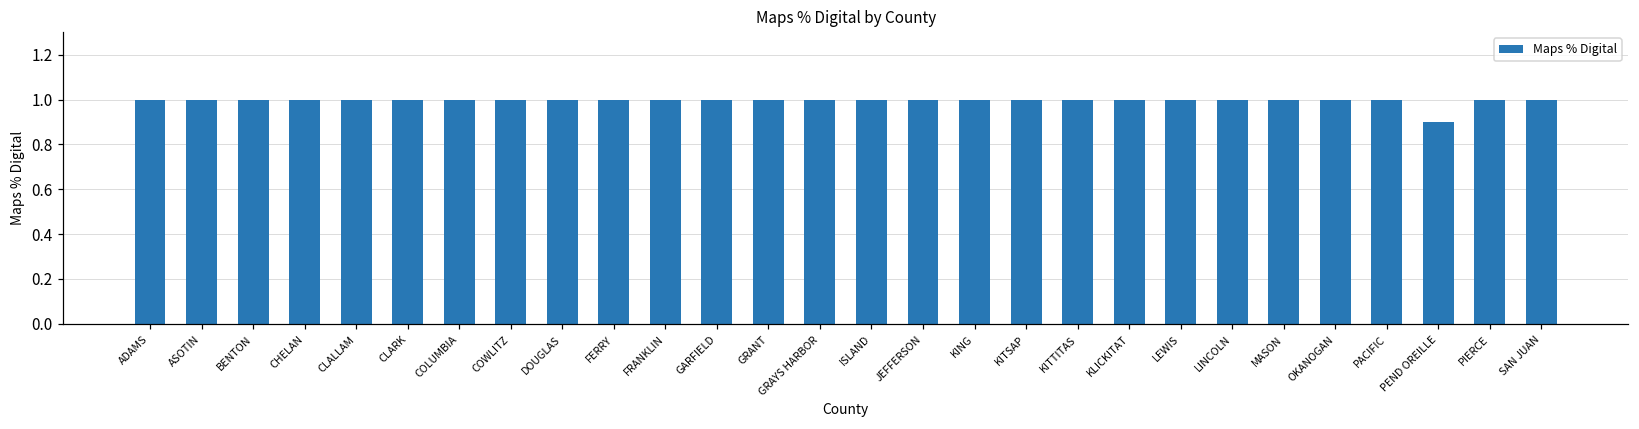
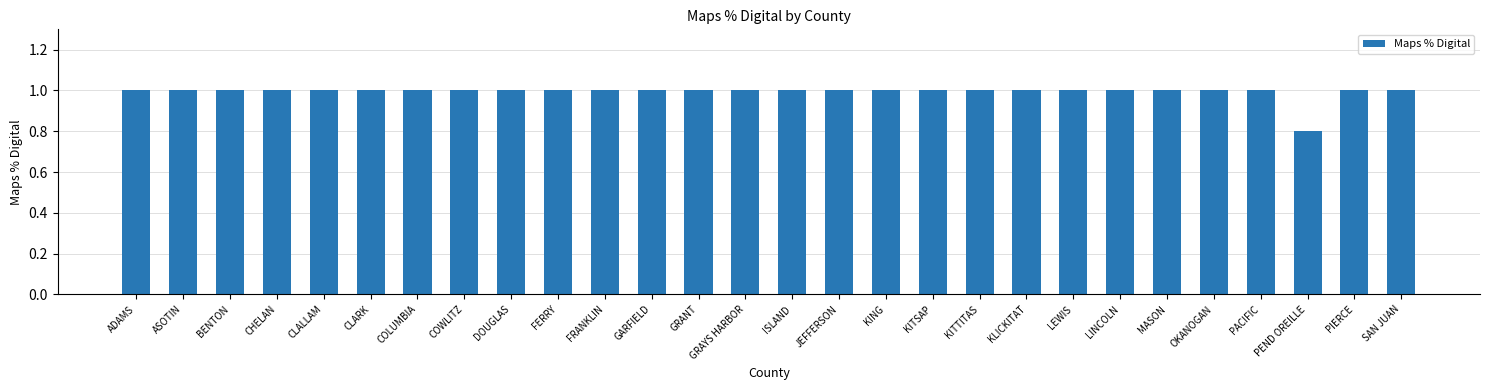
  {
    "ADAMS": 1.0,
    "ASOTIN": 1.0,
    "BENTON": 1.0,
    "CHELAN": 1.0,
    "CLALLAM": 1.0,
    "CLARK": 1.0,
    "COLUMBIA": 1.0,
    "COWLITZ": 1.0,
    "DOUGLAS": 1.0,
    "FERRY": 1.0,
    "FRANKLIN": 1.0,
    "GARFIELD": 1.0,
    "GRANT": 1.0,
    "GRAYS HARBOR": 1.0,
    "ISLAND": 1.0,
    "JEFFERSON": 1.0,
    "KING": 1.0,
    "KITSAP": 1.0,
    "KITTITAS": 1.0,
    "KLICKITAT": 1.0,
    "LEWIS": 1.0,
    "LINCOLN": 1.0,
    "MASON": 1.0,
    "OKANOGAN": 1.0,
    "PACIFIC": 1.0,
-   "PEND OREILLE": 0.9,
+   "PEND OREILLE": 0.8,
    "PIERCE": 1.0,
    "SAN JUAN": 1.0
  }
